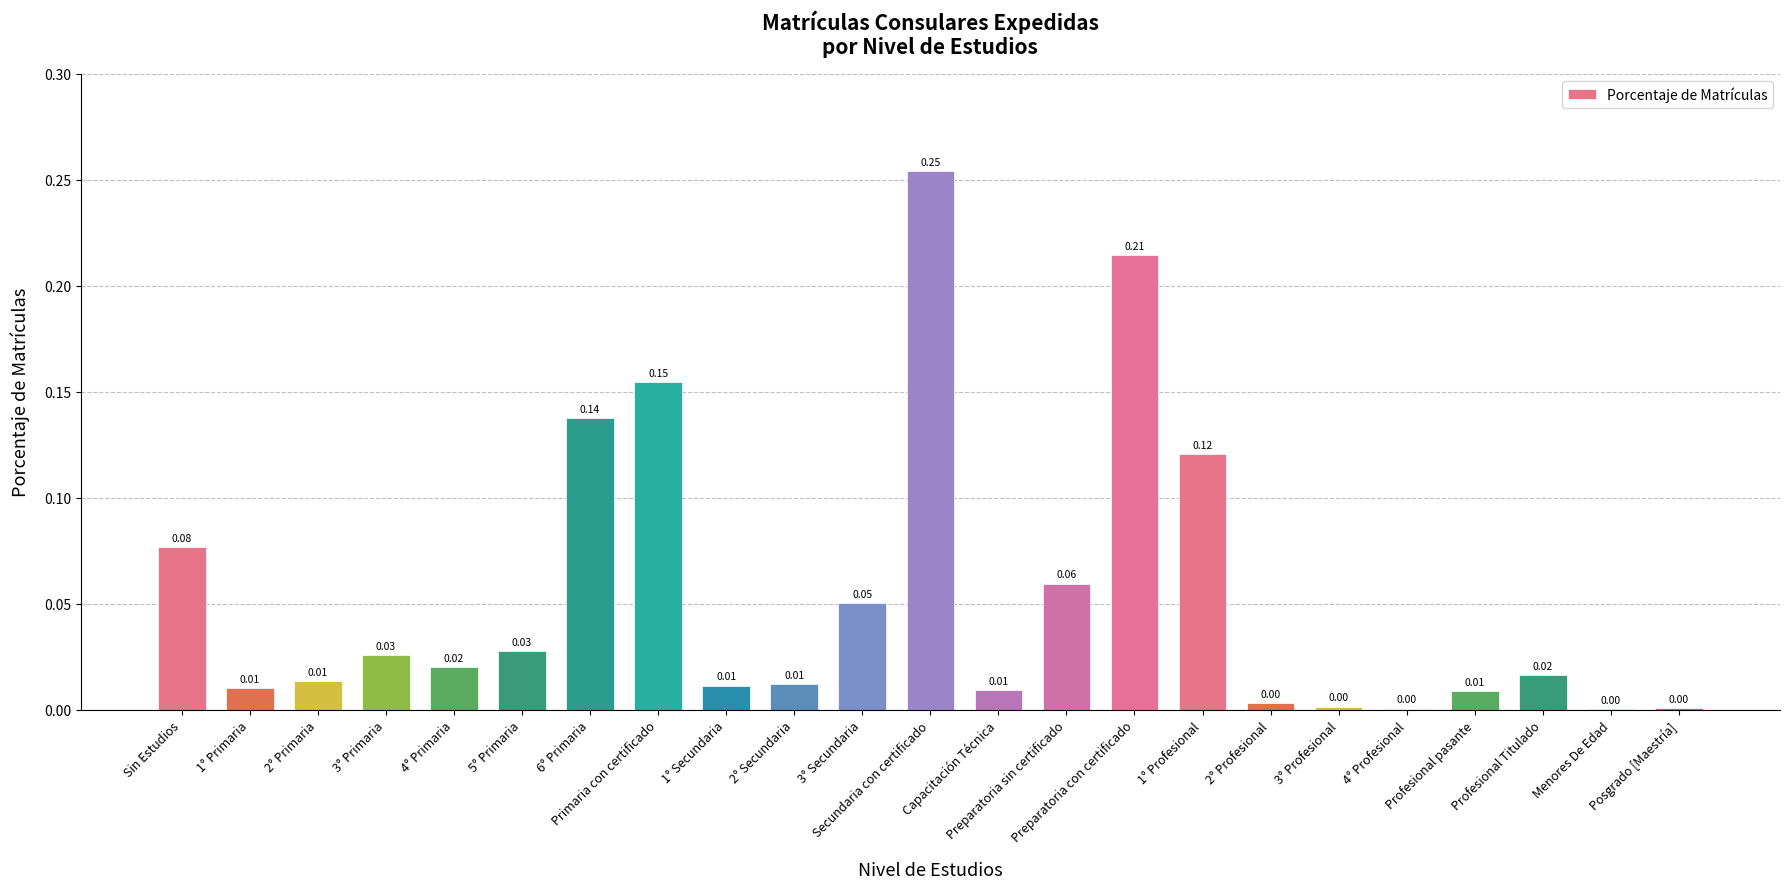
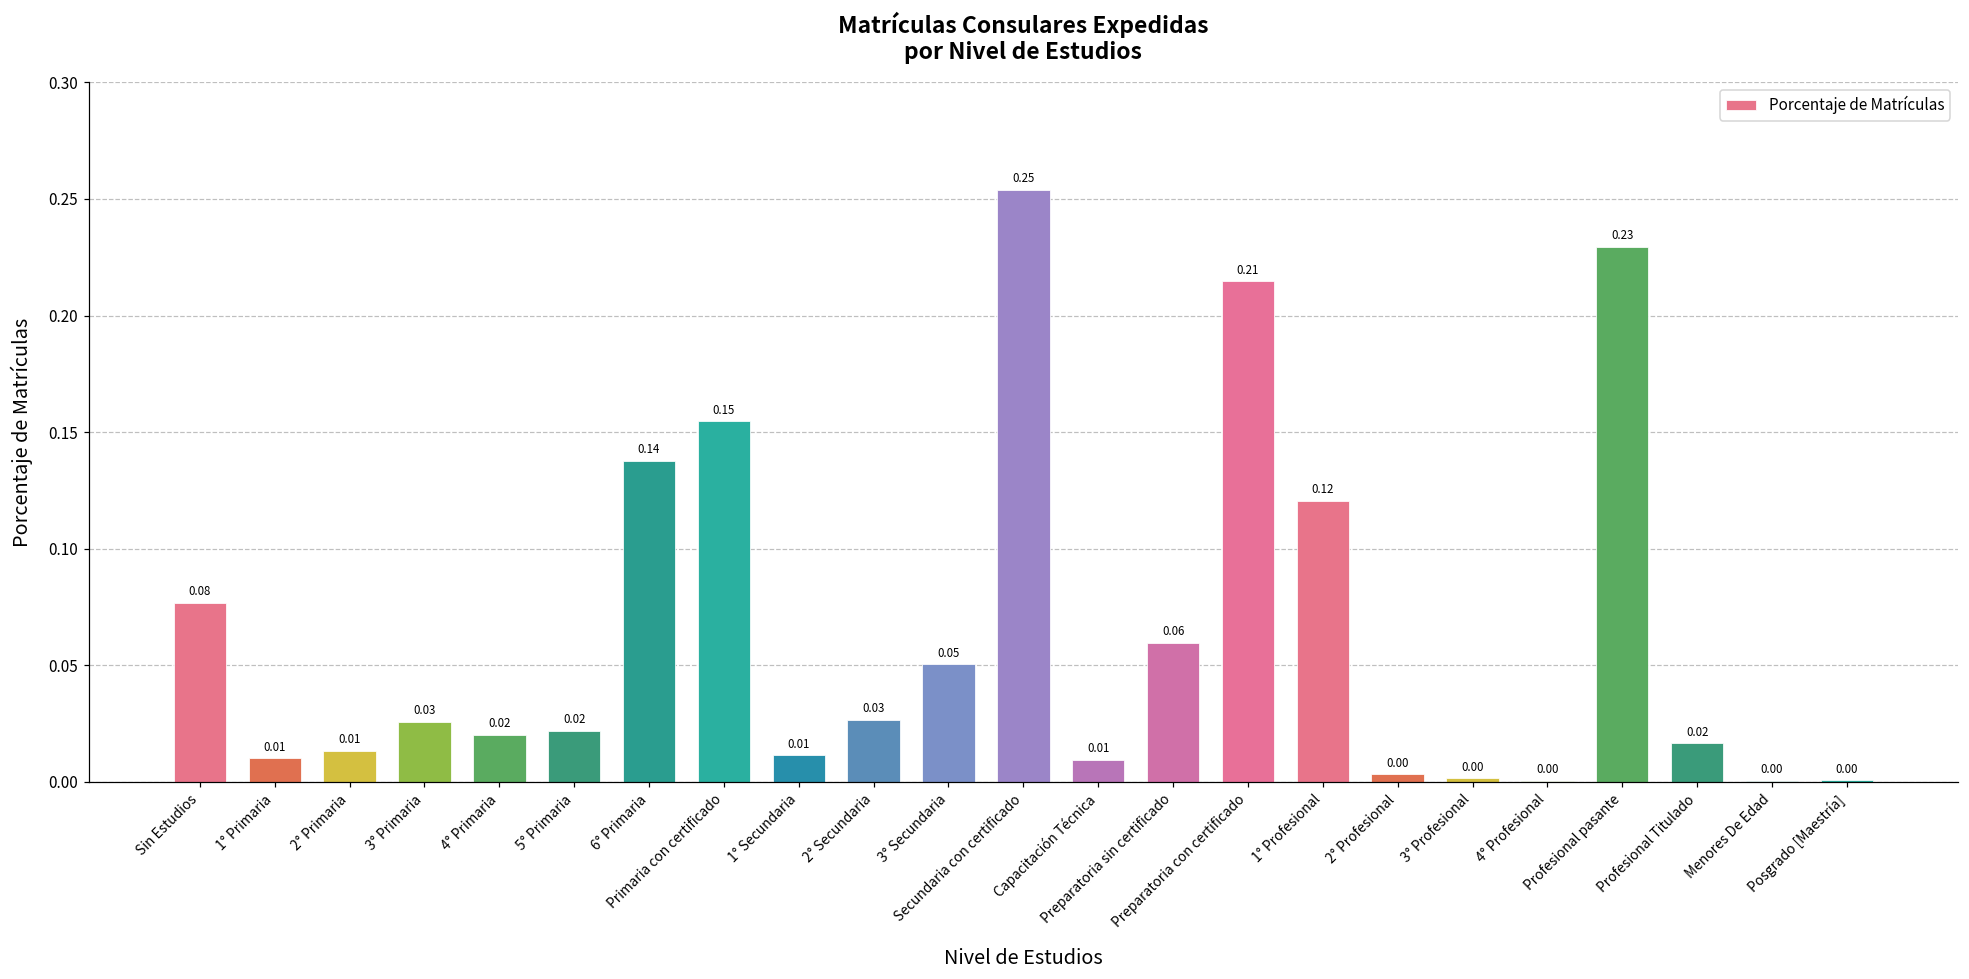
  {
    "Sin Estudios": 0.08,
    "1° Primaria": 0.01,
    "2° Primaria": 0.01,
    "3° Primaria": 0.03,
    "4° Primaria": 0.02,
-   "5° Primaria": 0.03,
+   "5° Primaria": 0.02,
    "6° Primaria": 0.14,
    "Primaria con certificado": 0.15,
    "1° Secundaria": 0.01,
-   "2° Secundaria": 0.01,
+   "2° Secundaria": 0.03,
    "3° Secundaria": 0.05,
    "Secundaria con certificado": 0.25,
    "Capacitación Técnica": 0.01,
    "Preparatoria sin certificado": 0.06,
    "Preparatoria con certificado": 0.21,
    "1° Profesional": 0.12,
    "2° Profesional": 0.00,
    "3° Profesional": 0.00,
    "4° Profesional": 0.00,
-   "Profesional pasante": 0.01,
+   "Profesional pasante": 0.23,
    "Profesional Titulado": 0.02,
    "Menores De Edad": 0.00,
    "Posgrado [Maestría]": 0.00
  }
